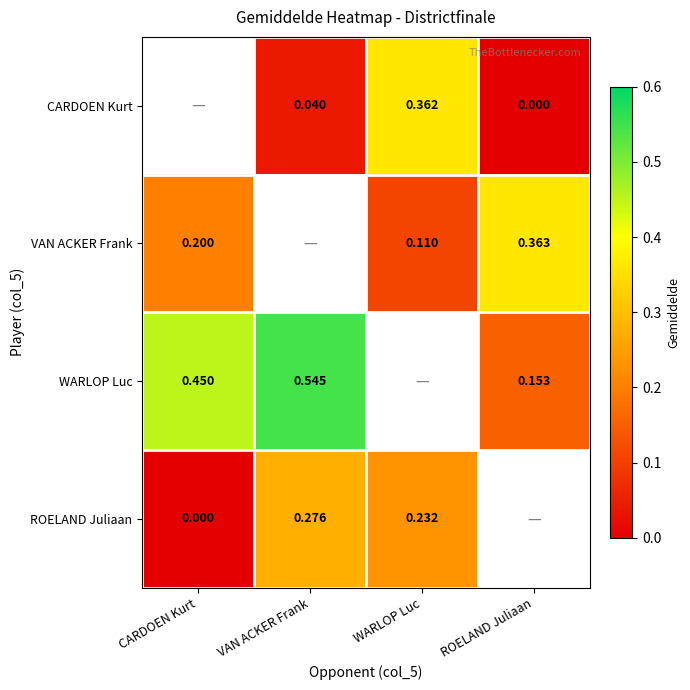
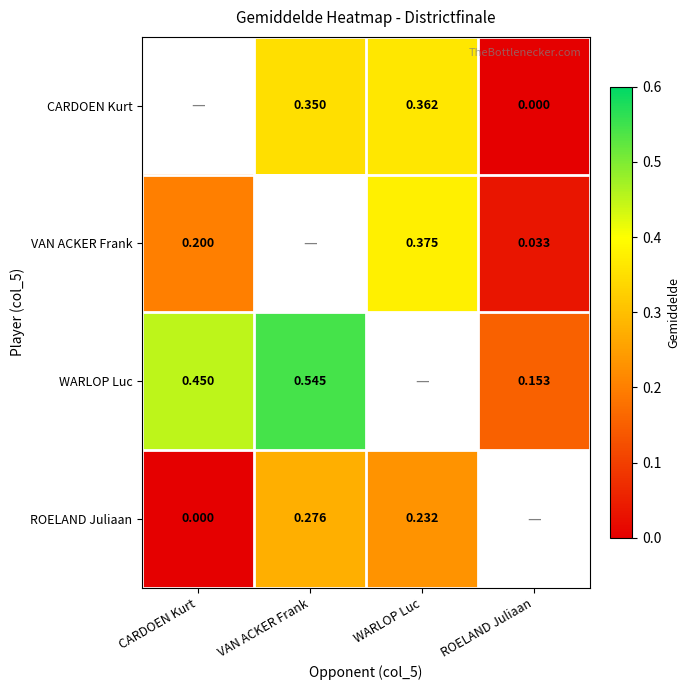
  {
    "CARDOEN Kurt": {
-     "VAN ACKER Frank": 0.040,
+     "VAN ACKER Frank": 0.350,
      "WARLOP Luc": 0.362
    },
    "VAN ACKER Frank": {
      "CARDOEN Kurt": 0.200,
-     "WARLOP Luc": 0.110,
-     "ROELAND Juliaan": 0.363
+     "WARLOP Luc": 0.375,
+     "ROELAND Juliaan": 0.033
    },
    "WARLOP Luc": {
      "CARDOEN Kurt": 0.450,
      "VAN ACKER Frank": 0.545,
      "ROELAND Juliaan": 0.153
    },
    "ROELAND Juliaan": {
      "CARDOEN Kurt": 0.000,
      "VAN ACKER Frank": 0.276,
      "WARLOP Luc": 0.232
    }
  }
